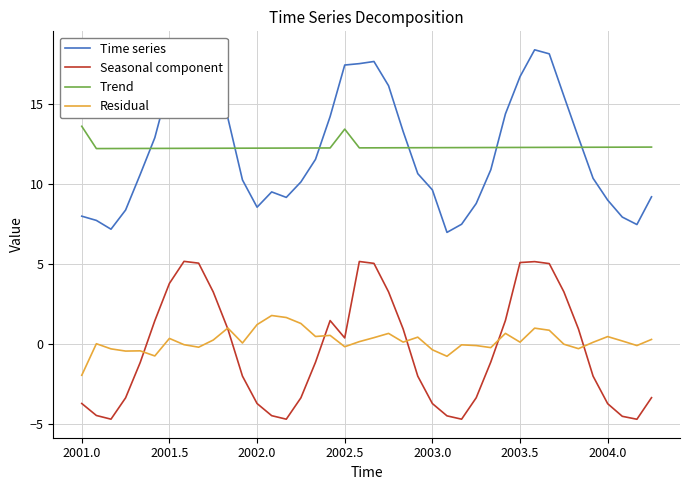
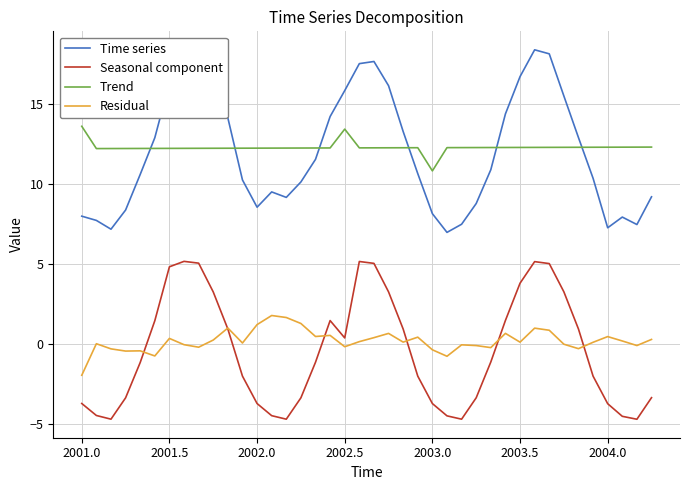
  {
    "Time series": {
      "2001.0": 8.0,
      "2002.0": 8.5,
-     "2002.5": 17.4,
-     "2003.0": 9.6,
+     "2002.5": 15.8,
+     "2003.0": 8.1,
      "2003.5": 16.7,
-     "2004.0": 9.0
+     "2004.0": 7.2
    },
    "Seasonal component": {
      "2001.0": -3.7,
-     "2001.5": 3.8,
+     "2001.5": 4.8,
      "2002.0": -3.7,
      "2002.5": 0.4,
      "2003.0": -3.7,
-     "2003.5": 5.1,
+     "2003.5": 3.8,
      "2004.0": -3.7
    },
    "Trend": {
      "2001.0": 13.6,
      "2001.5": 12.2,
      "2002.0": 12.2,
      "2002.5": 13.4,
-     "2003.0": 12.2,
+     "2003.0": 10.8,
      "2003.5": 12.3,
      "2004.0": 12.3
    },
    "Residual": {
      "2001.0": -2.0,
      "2001.5": 0.3,
      "2002.0": 1.2,
      "2002.5": -0.2,
      "2003.0": -0.4,
      "2003.5": 0.1,
      "2004.0": 0.4
    }
  }
